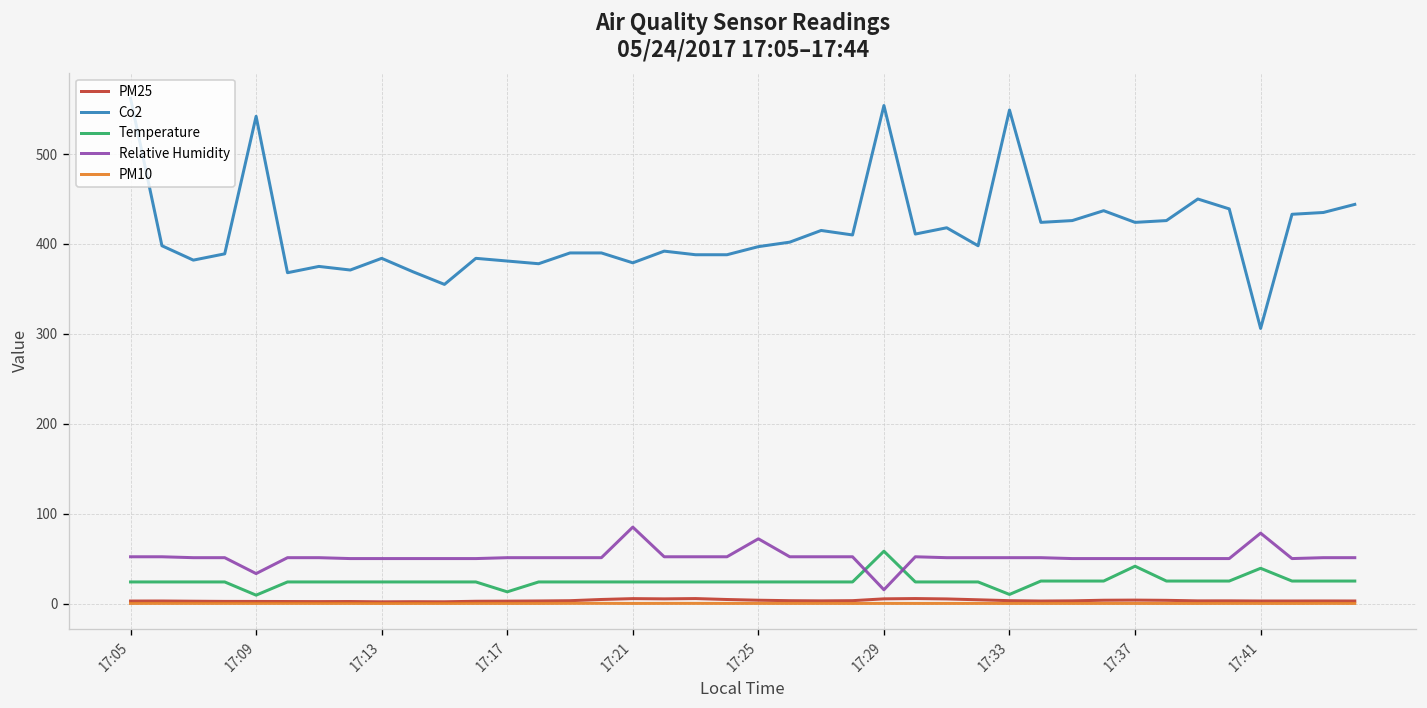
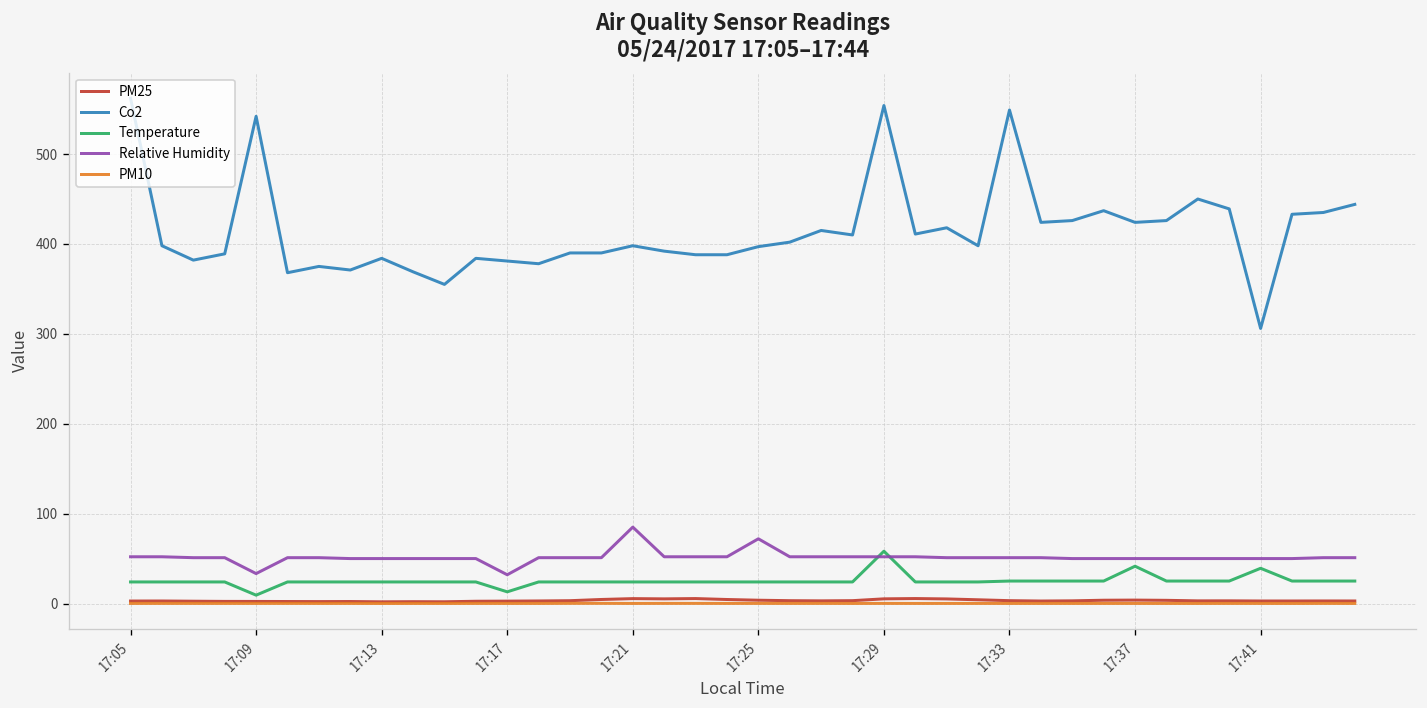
  {
    "PM25": {
      "17:21": 10,
      "17:25": 0,
      "17:29": 10,
      "17:37": 0
    },
    "Co2": {
      "17:09": 540,
      "17:13": 380,
      "17:17": 380,
-     "17:21": 380,
+     "17:21": 400,
      "17:25": 400,
      "17:29": 550,
      "17:33": 550,
      "17:37": 420,
      "17:41": 310
    },
    "Temperature": {
      "17:05": 20,
      "17:09": 10,
      "17:13": 20,
      "17:17": 10,
      "17:21": 20,
      "17:25": 20,
      "17:29": 60,
-     "17:33": 10,
+     "17:33": 30,
      "17:37": 40,
      "17:41": 40
    },
    "Relative Humidity": {
      "17:05": 50,
      "17:09": 30,
      "17:13": 50,
-     "17:17": 50,
+     "17:17": 30,
      "17:21": 90,
      "17:25": 70,
-     "17:29": 20,
+     "17:29": 50,
      "17:33": 50,
      "17:37": 50,
-     "17:41": 80
+     "17:41": 50
    },
    "PM10": {
      "17:21": 0,
      "17:25": 0,
      "17:29": 0,
      "17:37": 0
    }
  }
